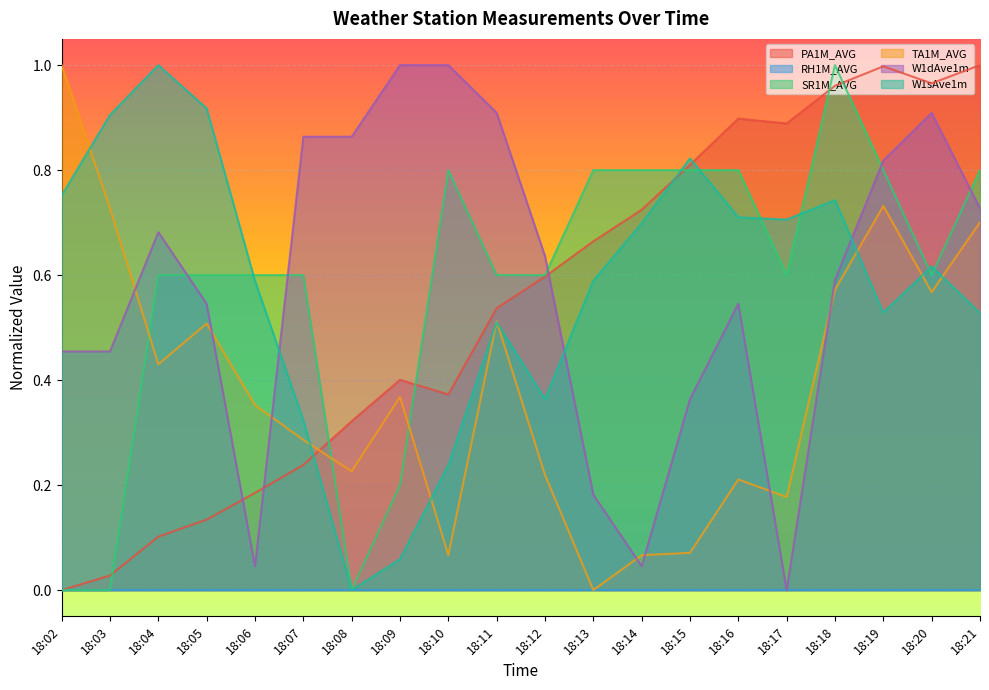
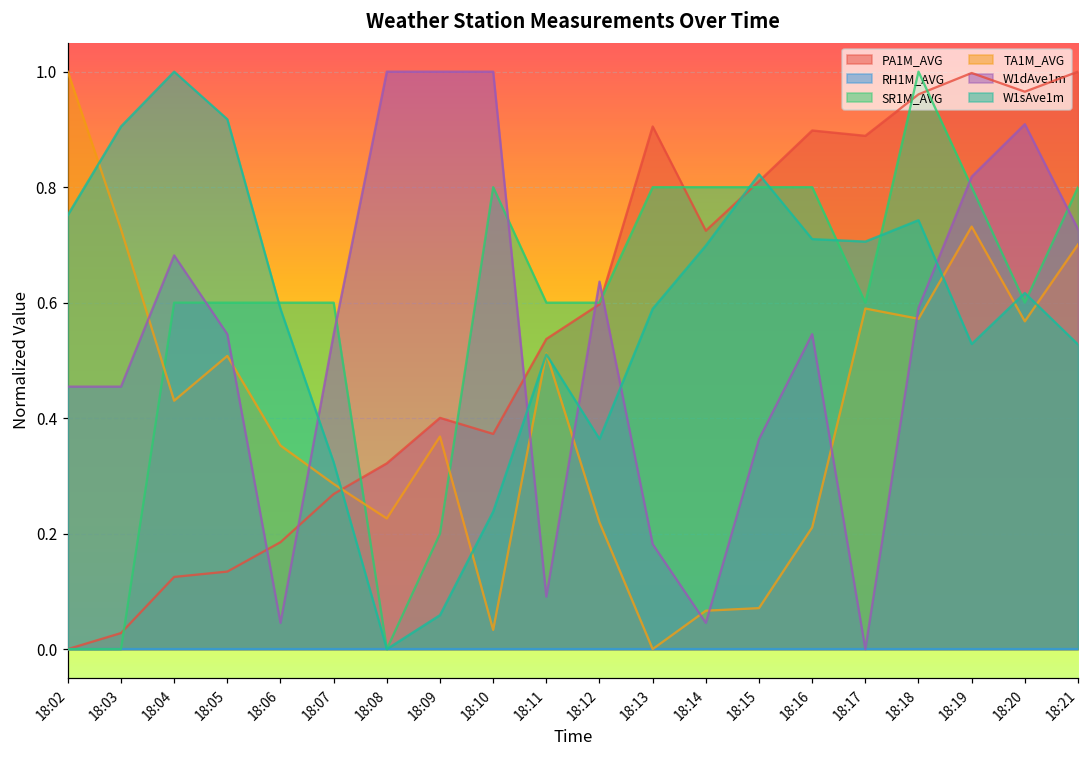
  {
    "PA1M_AVG": {
      "18:03": 0.03,
-     "18:04": 0.10,
+     "18:04": 0.12,
      "18:05": 0.13,
      "18:06": 0.19,
-     "18:07": 0.24,
+     "18:07": 0.27,
      "18:08": 0.32,
      "18:09": 0.40,
      "18:10": 0.37,
      "18:11": 0.54,
-     "18:13": 0.66,
+     "18:13": 0.91,
      "18:14": 0.72,
      "18:15": 0.81,
      "18:16": 0.90,
      "18:17": 0.89,
      "18:21": 1.00
    },
    "TA1M_AVG": {
      "18:02": 1.00,
      "18:03": 0.73,
      "18:04": 0.43,
      "18:05": 0.51,
      "18:06": 0.35,
      "18:07": 0.29,
      "18:08": 0.23,
      "18:09": 0.37,
-     "18:10": 0.07,
+     "18:10": 0.03,
      "18:12": 0.22,
      "18:14": 0.07,
      "18:15": 0.07,
      "18:16": 0.21,
-     "18:17": 0.18,
+     "18:17": 0.59,
      "18:18": 0.57,
      "18:19": 0.73,
      "18:20": 0.57,
      "18:21": 0.70
    },
    "W1dAve1m": {
      "18:02": 0.45,
      "18:03": 0.45,
      "18:04": 0.68,
      "18:05": 0.55,
      "18:06": 0.05,
-     "18:07": 0.86,
-     "18:08": 0.86,
+     "18:07": 0.55,
+     "18:08": 1.00,
      "18:09": 1.00,
      "18:10": 1.00,
-     "18:11": 0.91,
+     "18:11": 0.09,
      "18:12": 0.64,
      "18:13": 0.18,
      "18:14": 0.05,
      "18:15": 0.36,
      "18:16": 0.55,
      "18:18": 0.59,
      "18:19": 0.82,
      "18:20": 0.91,
      "18:21": 0.73
    }
  }
